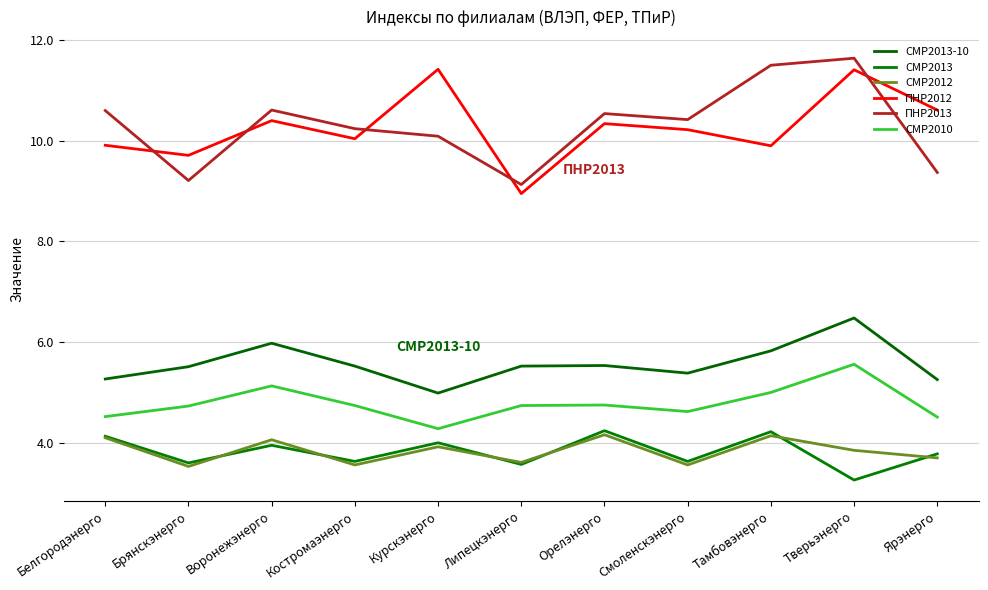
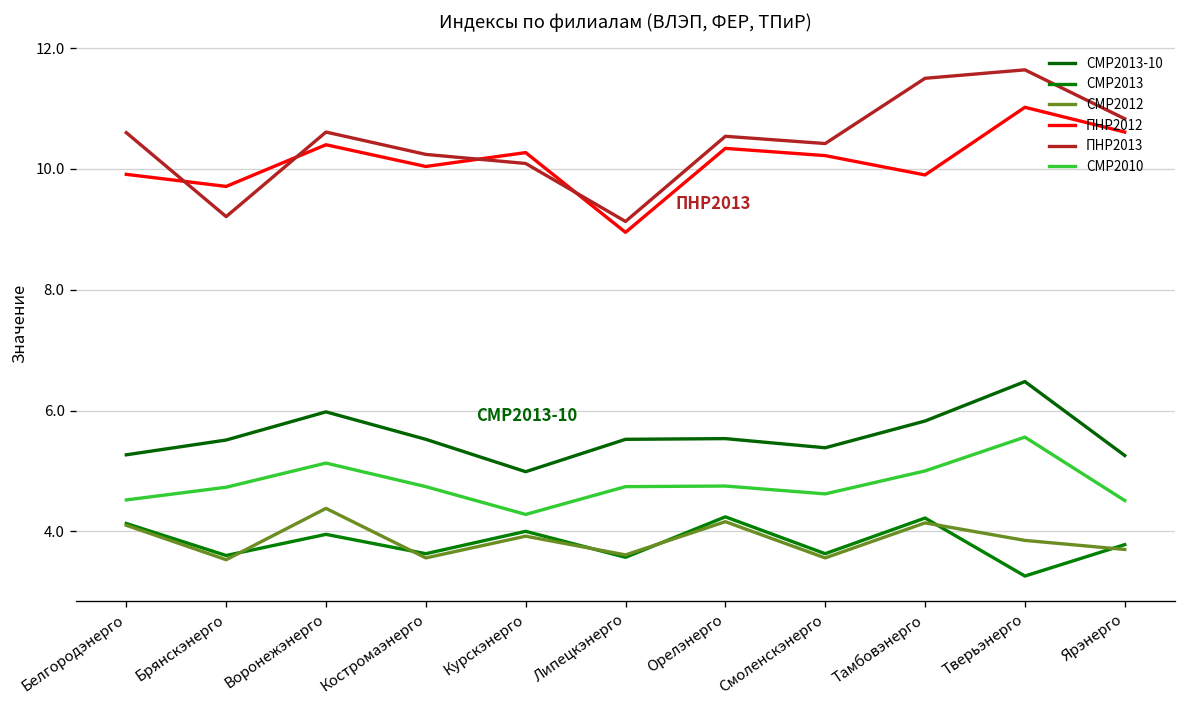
  {
    "СМР2012": {
      "Брянскэнерго": 3.5,
-     "Воронежэнерго": 4.1,
+     "Воронежэнерго": 4.4,
      "Костромаэнерго": 3.6,
      "Курскэнерго": 3.9,
      "Орелэнерго": 4.2,
      "Смоленскэнерго": 3.6,
      "Тамбовэнерго": 4.1,
      "Тверьэнерго": 3.9,
      "Ярэнерго": 3.7
    },
    "ПНР2012": {
      "Белгородэнерго": 9.9,
      "Брянскэнерго": 9.7,
      "Воронежэнерго": 10.4,
      "Костромаэнерго": 10.0,
-     "Курскэнерго": 11.4,
+     "Курскэнерго": 10.3,
      "Липецкэнерго": 9.0,
      "Орелэнерго": 10.3,
      "Смоленскэнерго": 10.2,
      "Тамбовэнерго": 9.9,
-     "Тверьэнерго": 11.4,
+     "Тверьэнерго": 11.0,
      "Ярэнерго": 10.6
    },
    "ПНР2013": {
      "Белгородэнерго": 10.6,
      "Брянскэнерго": 9.2,
      "Воронежэнерго": 10.6,
      "Костромаэнерго": 10.2,
      "Курскэнерго": 10.1,
      "Липецкэнерго": 9.1,
      "Орелэнерго": 10.5,
      "Смоленскэнерго": 10.4,
      "Тамбовэнерго": 11.5,
      "Тверьэнерго": 11.6,
-     "Ярэнерго": 9.4
+     "Ярэнерго": 10.8
    },
    "СМР2010": {
      "Белгородэнерго": 4.5,
      "Брянскэнерго": 4.7,
      "Воронежэнерго": 5.1,
      "Костромаэнерго": 4.7,
      "Курскэнерго": 4.3,
      "Липецкэнерго": 4.7,
      "Орелэнерго": 4.8,
      "Смоленскэнерго": 4.6,
      "Тамбовэнерго": 5.0,
      "Тверьэнерго": 5.6,
      "Ярэнерго": 4.5
    }
  }
